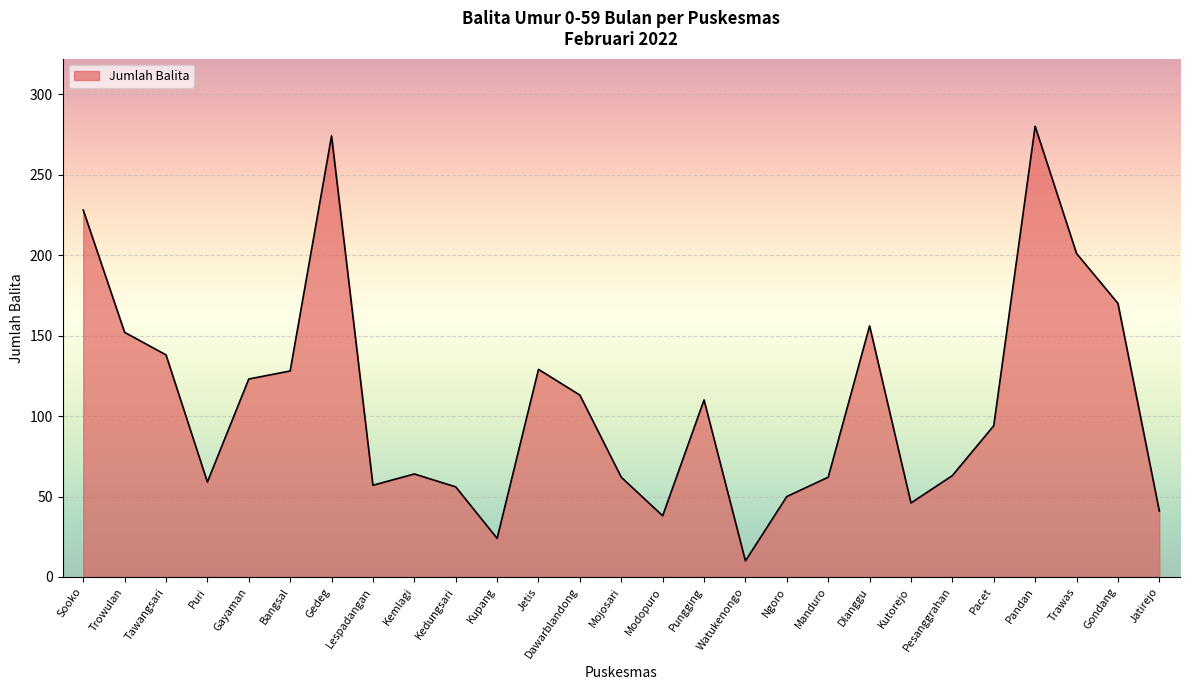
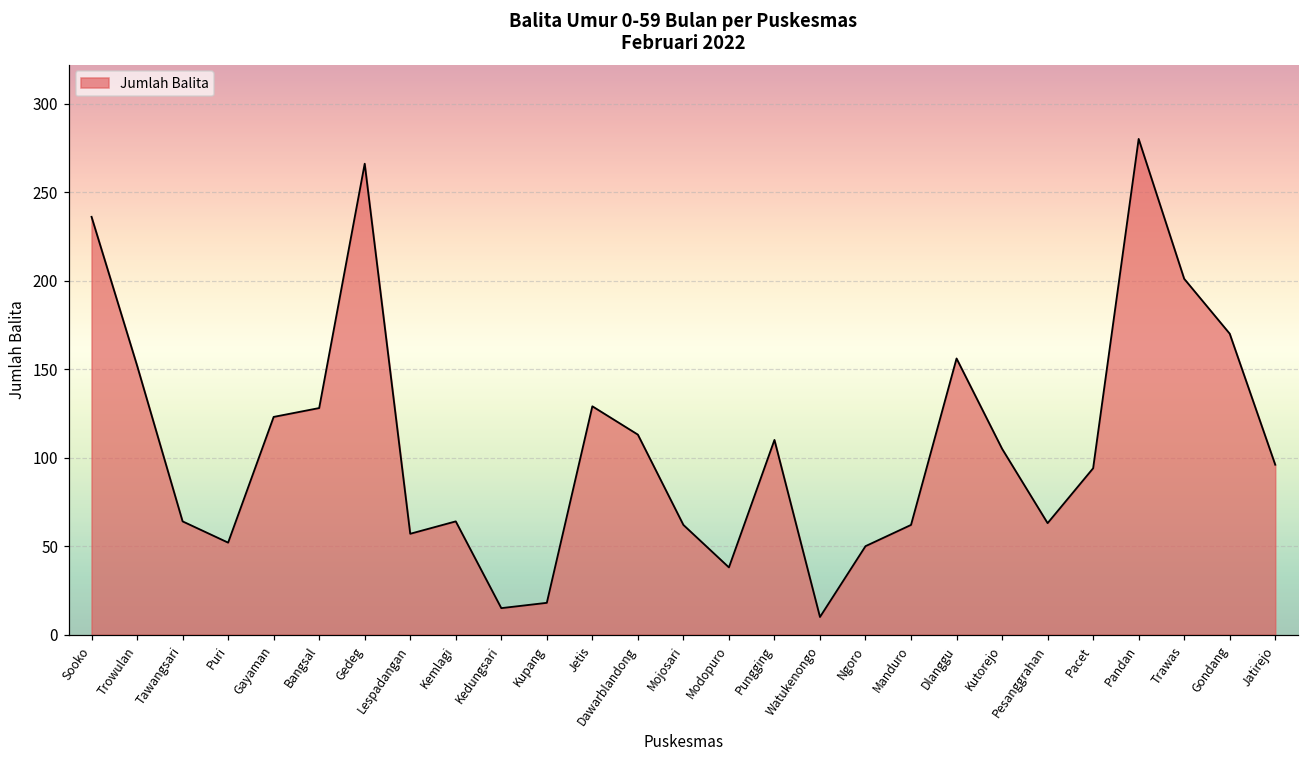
  {
-   "Sooko": 228,
+   "Sooko": 236,
    "Trowulan": 152,
-   "Tawangsari": 138,
-   "Puri": 59,
+   "Tawangsari": 64,
+   "Puri": 52,
    "Gayaman": 123,
    "Bangsal": 128,
-   "Gedeg": 274,
+   "Gedeg": 266,
    "Lespadangan": 57,
    "Kemlagi": 64,
-   "Kedungsari": 56,
-   "Kupang": 24,
+   "Kedungsari": 15,
+   "Kupang": 18,
    "Jetis": 129,
    "Dawarblandong": 113,
    "Mojosari": 62,
    "Modopuro": 38,
    "Pungging": 110,
    "Watukenongo": 10,
    "Ngoro": 50,
    "Manduro": 62,
    "Dlanggu": 156,
-   "Kutorejo": 46,
+   "Kutorejo": 105,
    "Pesanggrahan": 63,
    "Pacet": 94,
    "Pandan": 280,
    "Trawas": 201,
    "Gondang": 170,
-   "Jatirejo": 41
+   "Jatirejo": 96
  }
